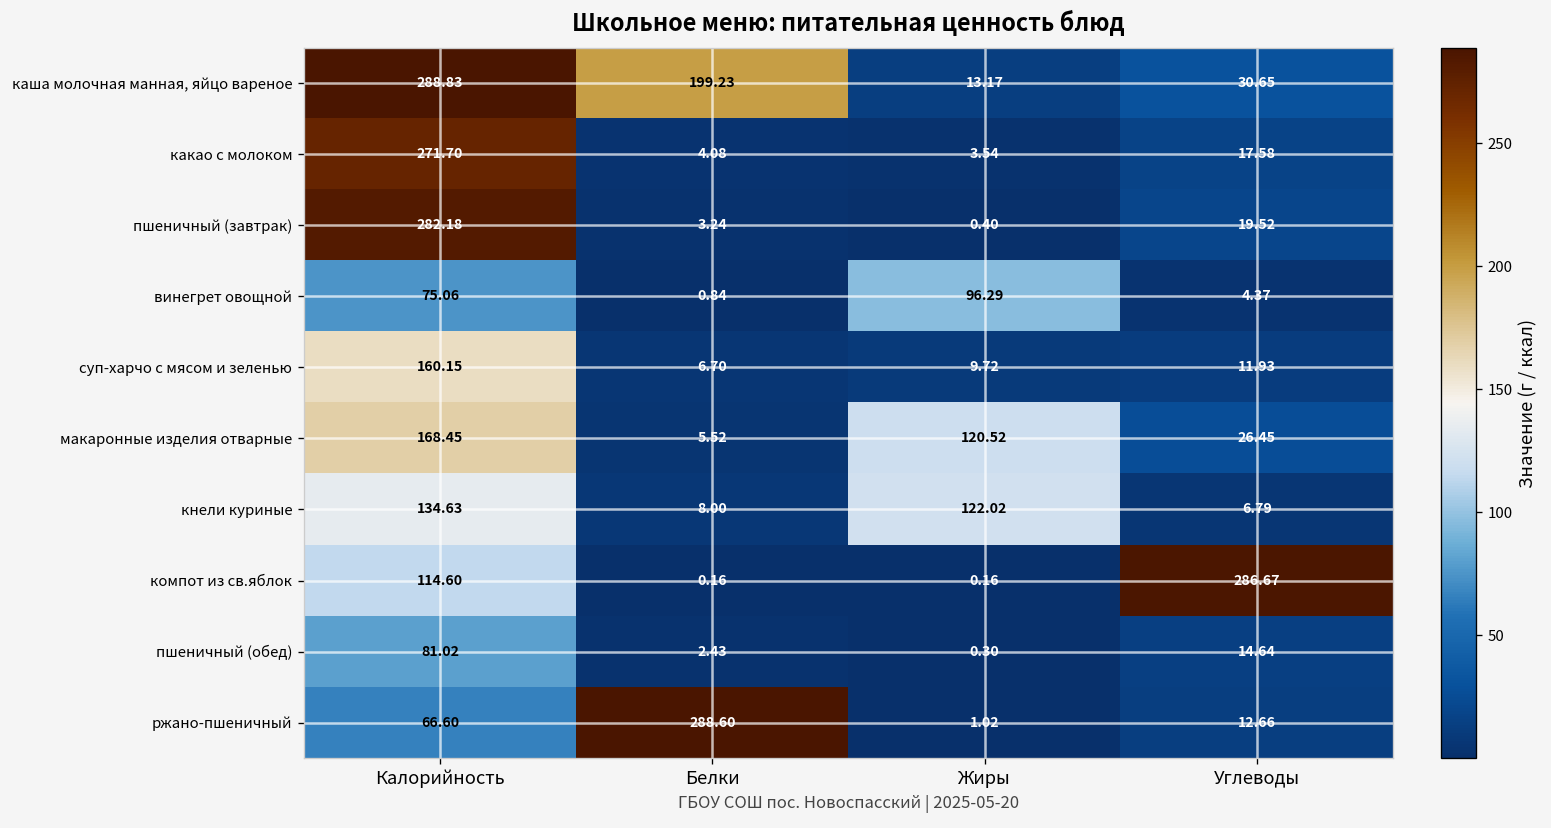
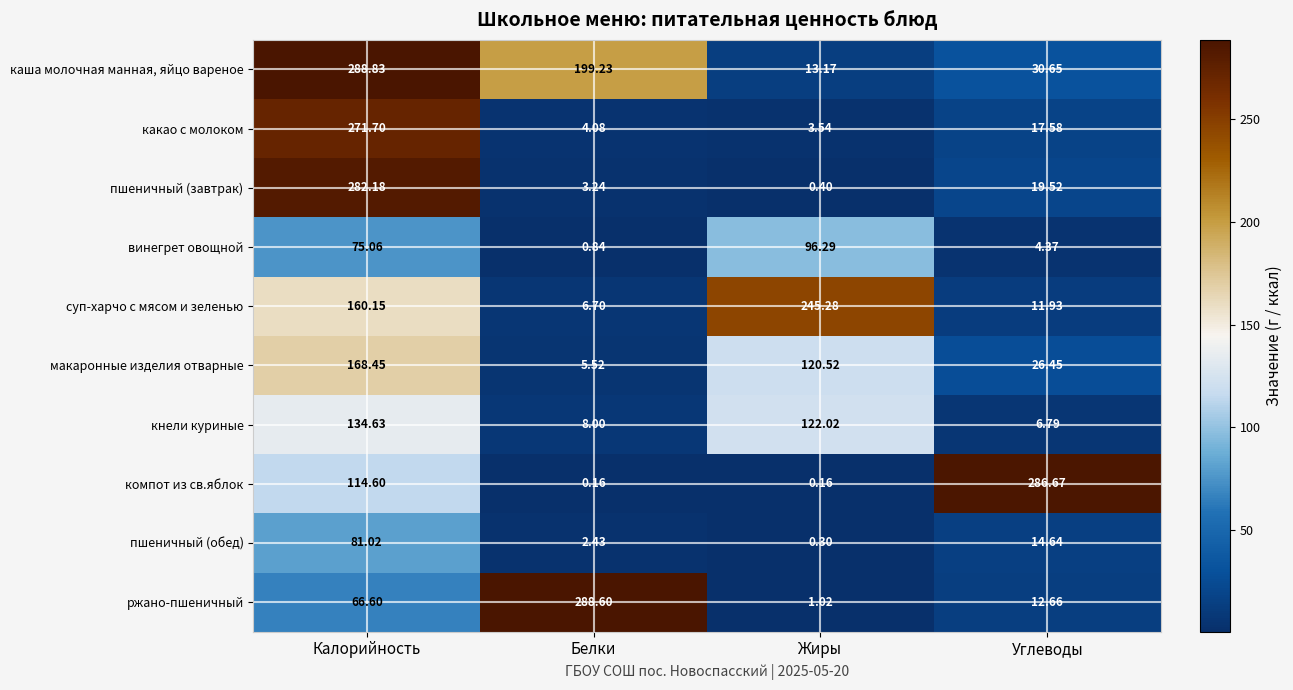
  {
    "каша молочная манная, яйцо вареное": {
      "Калорийность": 288.83,
      "Белки": 199.23,
      "Жиры": 13.17,
      "Углеводы": 30.65
    },
    "какао с молоком": {
      "Калорийность": 271.70,
      "Белки": 4.08,
      "Жиры": 3.54,
      "Углеводы": 17.58
    },
    "пшеничный (завтрак)": {
      "Калорийность": 282.18,
      "Белки": 3.24,
      "Жиры": 0.40,
      "Углеводы": 19.52
    },
    "винегрет овощной": {
      "Калорийность": 75.06,
      "Белки": 0.84,
      "Жиры": 96.29,
      "Углеводы": 4.37
    },
    "суп-харчо с мясом и зеленью": {
      "Калорийность": 160.15,
      "Белки": 6.70,
-     "Жиры": 9.72,
+     "Жиры": 245.28,
      "Углеводы": 11.93
    },
    "макаронные изделия отварные": {
      "Калорийность": 168.45,
      "Белки": 5.52,
      "Жиры": 120.52,
      "Углеводы": 26.45
    },
    "кнели куриные": {
      "Калорийность": 134.63,
      "Белки": 8.00,
      "Жиры": 122.02,
      "Углеводы": 6.79
    },
    "компот из св.яблок": {
      "Калорийность": 114.60,
      "Белки": 0.16,
      "Жиры": 0.16,
      "Углеводы": 286.67
    },
    "пшеничный (обед)": {
      "Калорийность": 81.02,
      "Белки": 2.43,
      "Жиры": 0.30,
      "Углеводы": 14.64
    },
    "ржано-пшеничный": {
      "Калорийность": 66.60,
      "Белки": 288.60,
      "Жиры": 1.02,
      "Углеводы": 12.66
    }
  }
